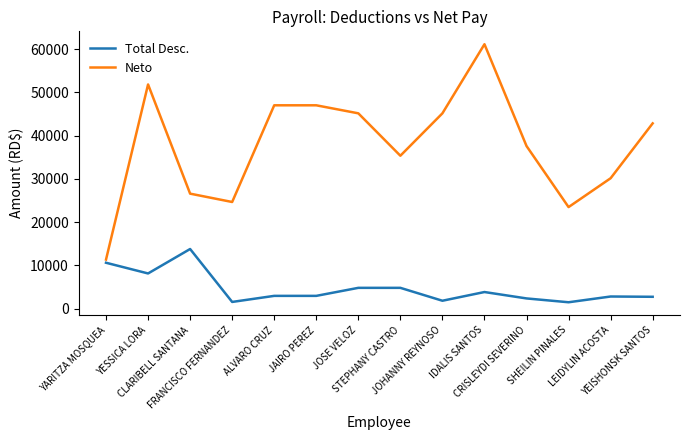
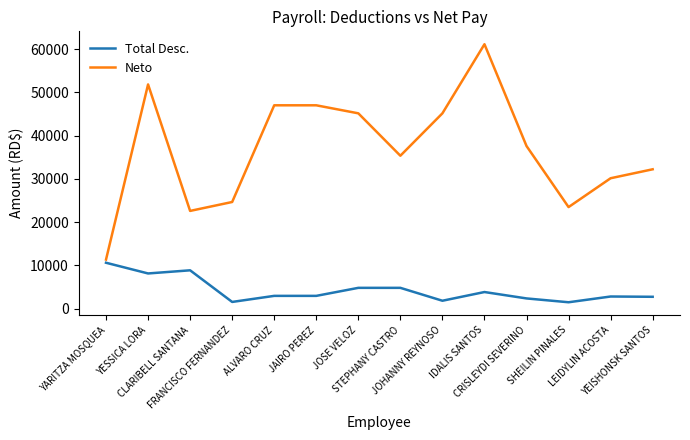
  {
    "Total Desc.": {
      "YARITZA MOSQUEA": 11000,
      "YESSICA LORA": 8000,
-     "CLARIBELL SANTANA": 14000,
+     "CLARIBELL SANTANA": 9000,
      "FRANCISCO FERNANDEZ": 2000,
      "ALVARO CRUZ": 3000,
      "JAIRO PEREZ": 3000,
      "JOSE VELOZ": 5000,
      "STEPHANY CASTRO": 5000,
      "JOHANNY REYNOSO": 2000,
      "IDALIS SANTOS": 4000,
      "CRISLEYDI SEVERINO": 2000,
      "SHEILIN PINALES": 2000,
      "LEIDYLIN ACOSTA": 3000,
      "YEISHONSK SANTOS": 3000
    },
    "Neto": {
      "YARITZA MOSQUEA": 11000,
      "YESSICA LORA": 52000,
-     "CLARIBELL SANTANA": 27000,
+     "CLARIBELL SANTANA": 23000,
      "FRANCISCO FERNANDEZ": 25000,
      "ALVARO CRUZ": 47000,
      "JAIRO PEREZ": 47000,
      "JOSE VELOZ": 45000,
      "STEPHANY CASTRO": 35000,
      "JOHANNY REYNOSO": 45000,
      "IDALIS SANTOS": 61000,
      "CRISLEYDI SEVERINO": 38000,
      "SHEILIN PINALES": 23000,
      "LEIDYLIN ACOSTA": 30000,
-     "YEISHONSK SANTOS": 43000
+     "YEISHONSK SANTOS": 32000
    }
  }
